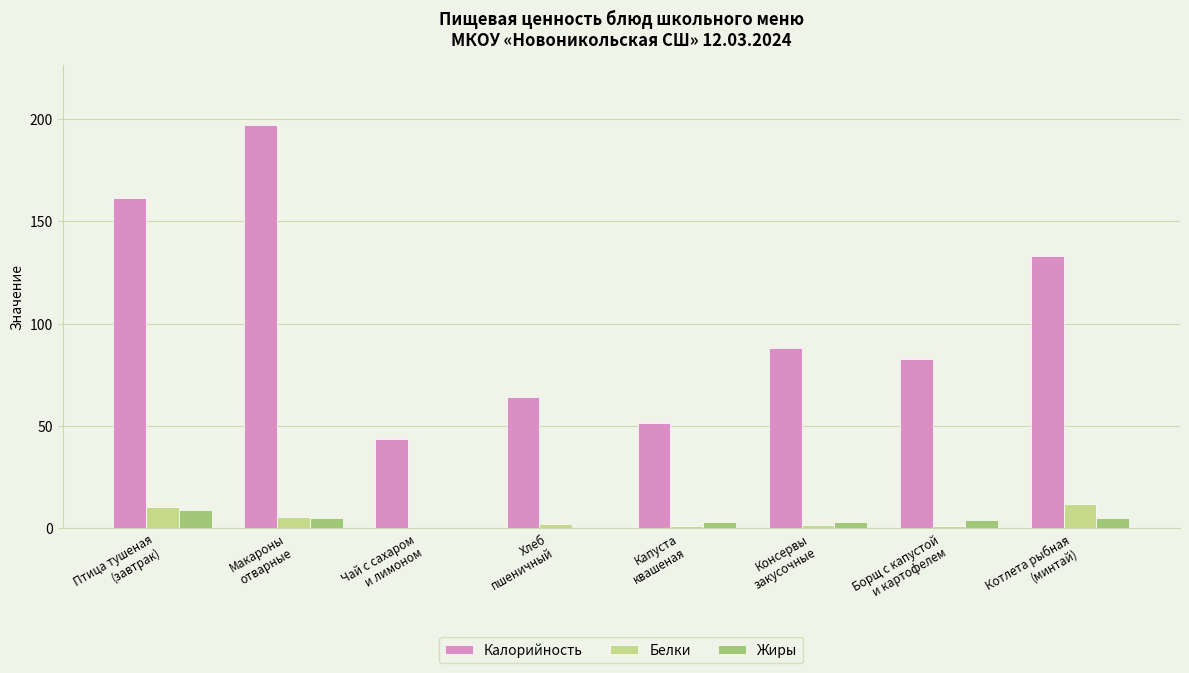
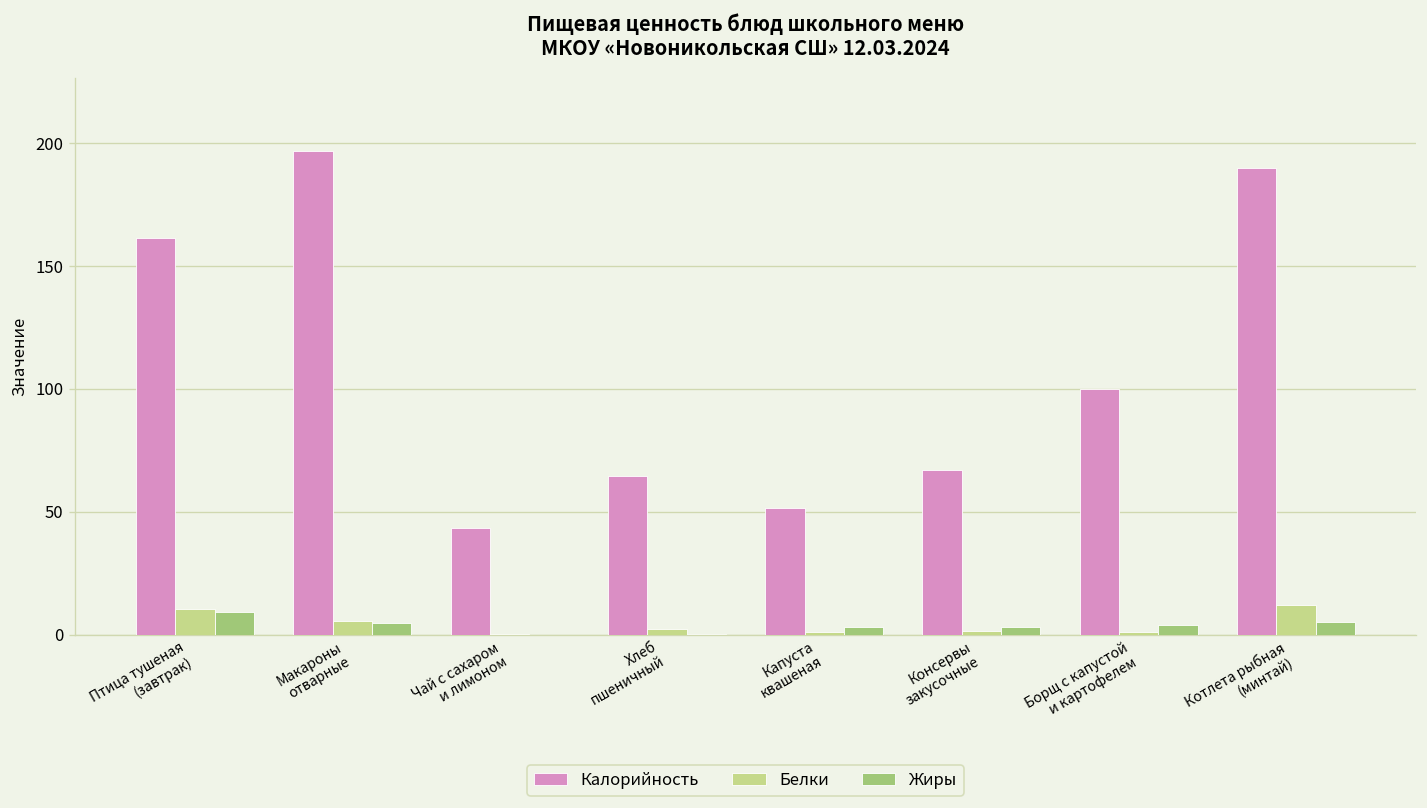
  {
    "Калорийность": {
      "Птица тушеная (завтрак)": 161,
      "Макароны отварные": 197,
      "Чай с сахаром и лимоном": 44,
      "Хлеб пшеничный": 64,
      "Капуста квашеная": 51,
-     "Консервы закусочные": 88,
-     "Борщ с капустой и картофелем": 83,
-     "Котлета рыбная (минтай)": 133
+     "Консервы закусочные": 67,
+     "Борщ с капустой и картофелем": 100,
+     "Котлета рыбная (минтай)": 190
    }
  }
